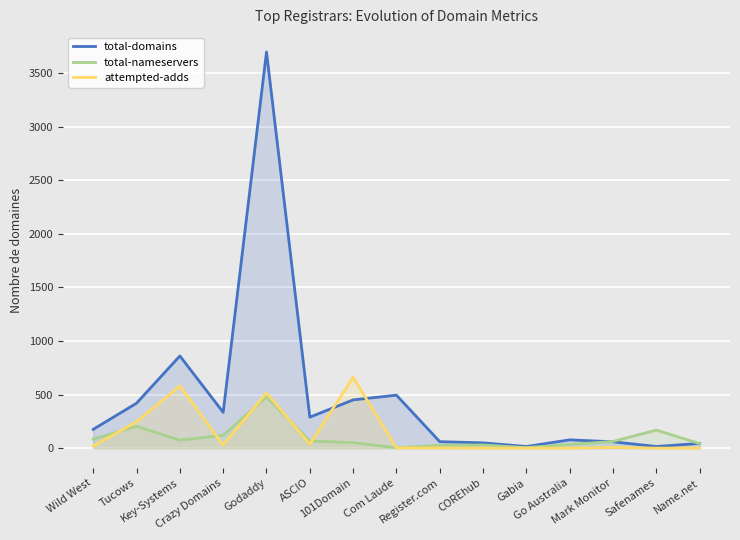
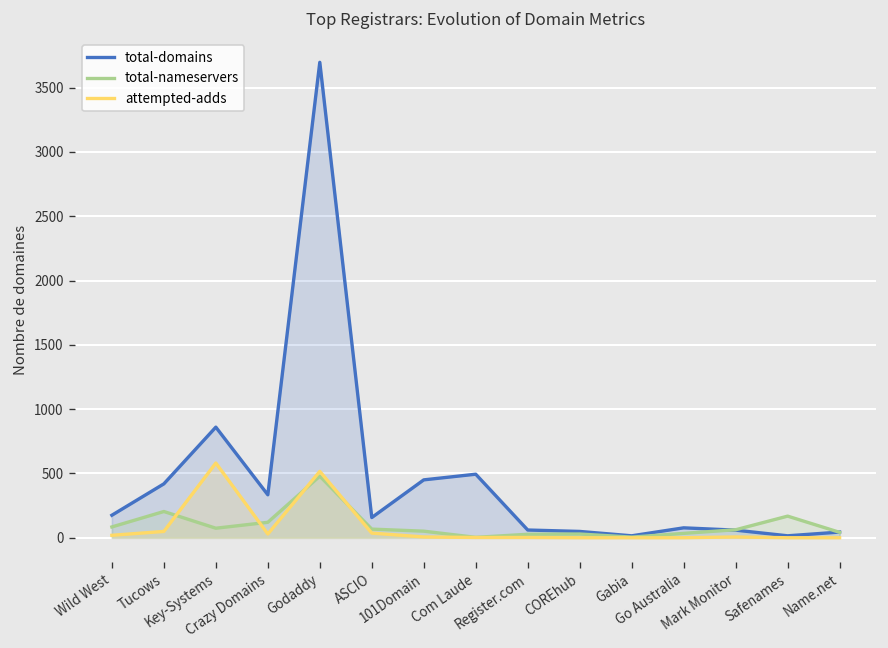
  {
    "total-domains": {
      "Wild West": 180,
      "Tucows": 420,
      "Key-Systems": 860,
      "Crazy Domains": 330,
      "Godaddy": 3700,
-     "ASCIO": 290,
+     "ASCIO": 160,
      "101Domain": 450,
      "Com Laude": 490,
      "Register.com": 60,
      "Go Australia": 80
    },
    "total-nameservers": {
      "Wild West": 80,
      "Tucows": 200,
      "Key-Systems": 70,
      "Crazy Domains": 120,
      "Godaddy": 480,
      "ASCIO": 70,
      "101Domain": 50,
      "Register.com": 30,
      "Go Australia": 30,
      "Safenames": 170
    },
    "attempted-adds": {
      "Wild West": 20,
-     "Tucows": 250,
+     "Tucows": 50,
      "Key-Systems": 580,
      "Crazy Domains": 30,
      "Godaddy": 520,
      "ASCIO": 40,
-     "101Domain": 660,
+     "101Domain": 10,
      "Register.com": 0,
      "COREhub": 0,
      "Go Australia": 0,
      "Mark Monitor": 10,
      "Name.net": 0
    }
  }
